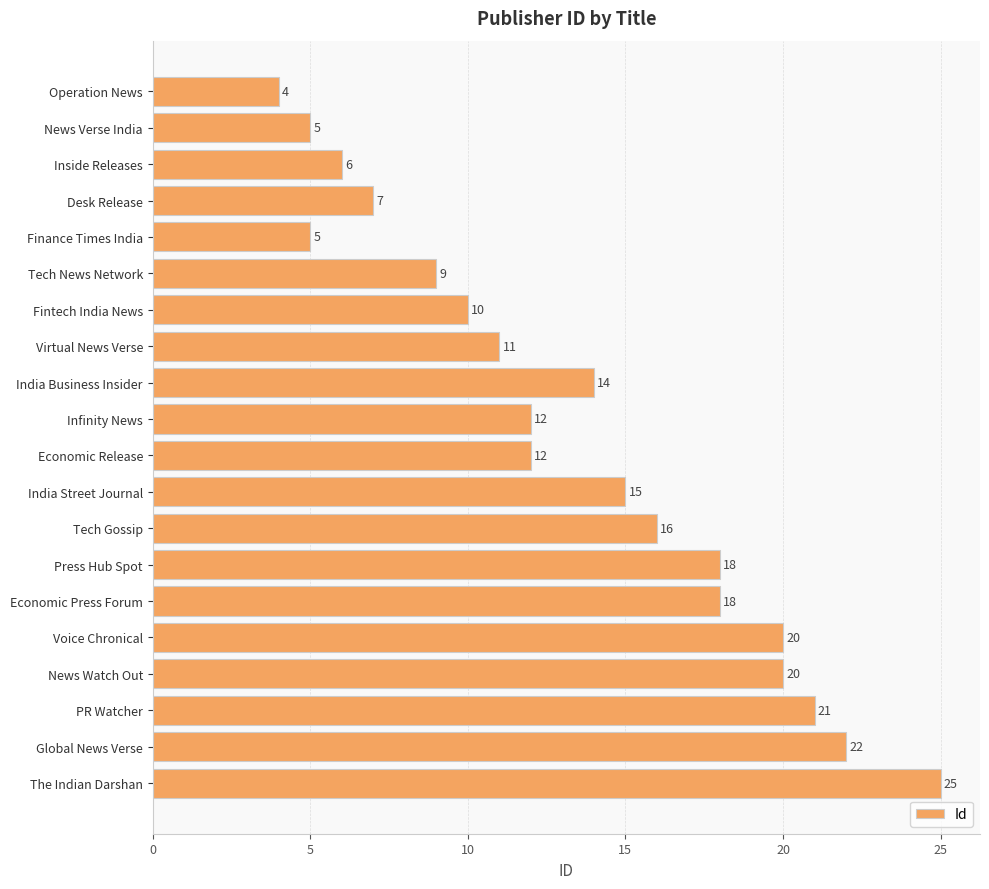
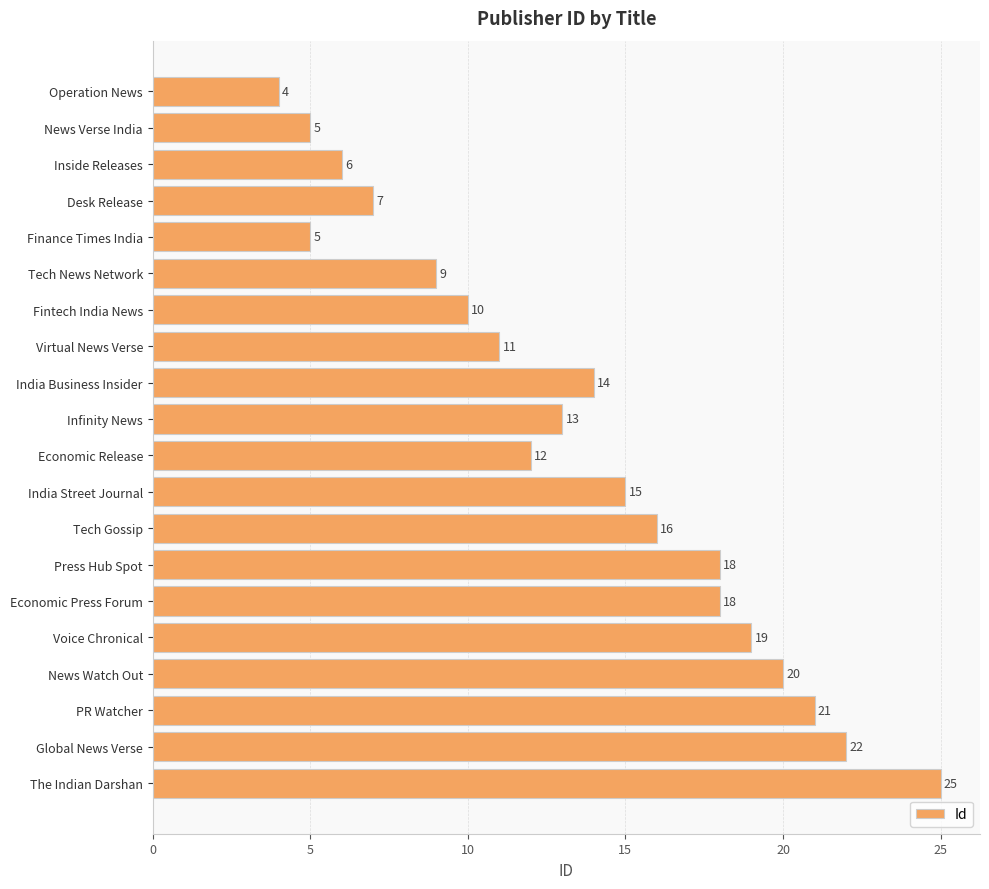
  {
    "Operation News": 4,
    "News Verse India": 5,
    "Inside Releases": 6,
    "Desk Release": 7,
    "Finance Times India": 5,
    "Tech News Network": 9,
    "Fintech India News": 10,
    "Virtual News Verse": 11,
    "India Business Insider": 14,
-   "Infinity News": 12,
+   "Infinity News": 13,
    "Economic Release": 12,
    "India Street Journal": 15,
    "Tech Gossip": 16,
    "Press Hub Spot": 18,
    "Economic Press Forum": 18,
-   "Voice Chronical": 20,
+   "Voice Chronical": 19,
    "News Watch Out": 20,
    "PR Watcher": 21,
    "Global News Verse": 22,
    "The Indian Darshan": 25
  }
